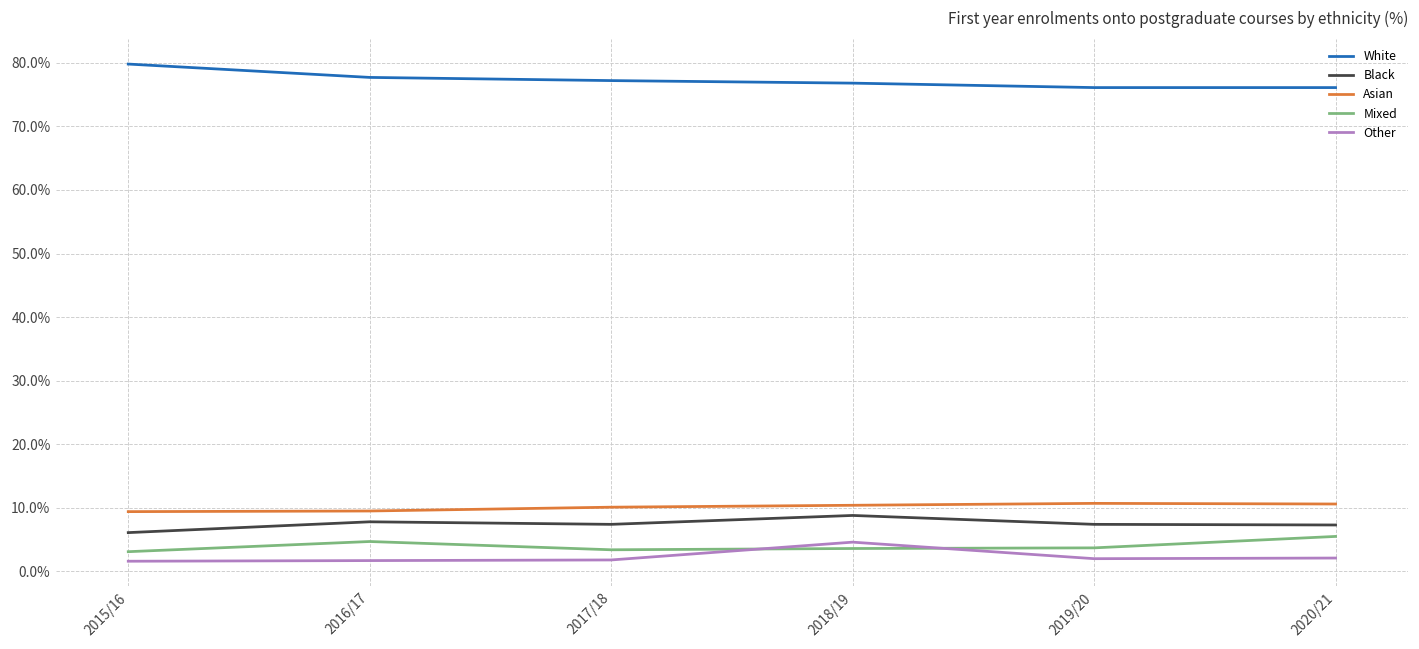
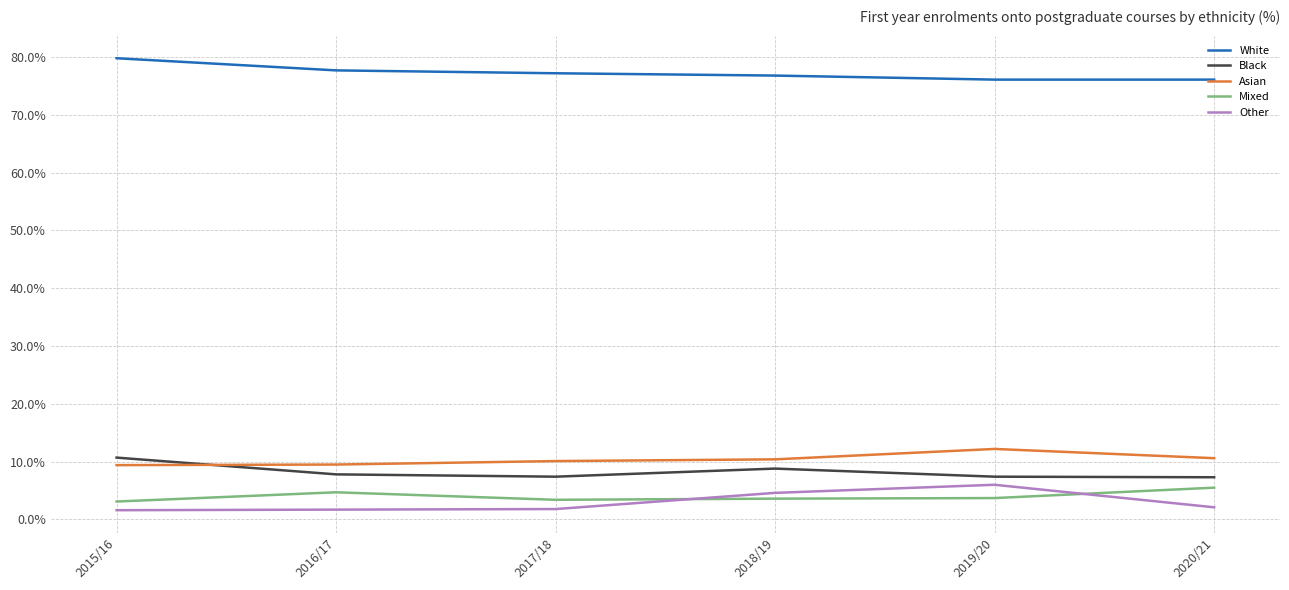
  {
    "White": {
      "2015/16": "80%",
      "2016/17": "78%",
      "2017/18": "77%",
      "2018/19": "77%",
      "2019/20": "76%",
      "2020/21": "76%"
    },
    "Black": {
-     "2015/16": "6%",
+     "2015/16": "11%",
      "2016/17": "8%",
      "2017/18": "7%",
      "2018/19": "9%",
      "2019/20": "7%",
      "2020/21": "7%"
    },
    "Asian": {
      "2015/16": "9%",
      "2016/17": "10%",
      "2017/18": "10%",
      "2018/19": "10%",
-     "2019/20": "11%",
+     "2019/20": "12%",
      "2020/21": "11%"
    },
    "Mixed": {
      "2015/16": "3%",
      "2016/17": "5%",
      "2017/18": "3%",
      "2018/19": "4%",
      "2019/20": "4%",
      "2020/21": "6%"
    },
    "Other": {
      "2015/16": "2%",
      "2016/17": "2%",
      "2017/18": "2%",
      "2018/19": "5%",
-     "2019/20": "2%",
+     "2019/20": "6%",
      "2020/21": "2%"
    }
  }
